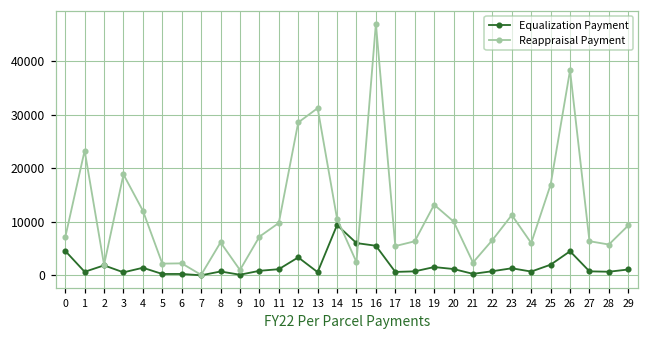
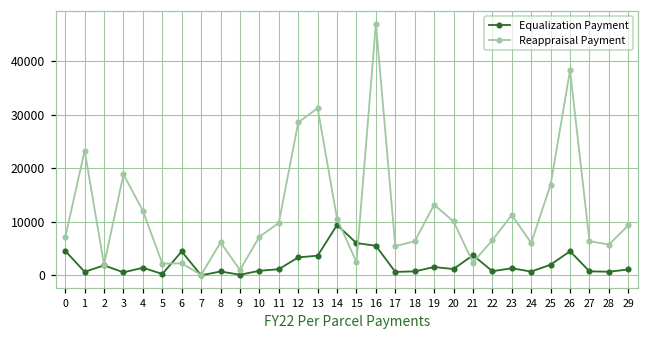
  {
    "Equalization Payment": {
      "0": 5000,
      "1": 1000,
      "3": 1000,
      "4": 1000,
      "5": 0,
-     "6": 0,
+     "6": 4000,
      "8": 1000,
      "9": 0,
      "10": 1000,
      "11": 1000,
      "12": 3000,
-     "13": 1000,
+     "13": 4000,
      "14": 9000,
      "15": 6000,
      "16": 6000,
      "17": 1000,
      "18": 1000,
      "19": 2000,
      "20": 1000,
-     "21": 0,
+     "21": 4000,
      "22": 1000,
      "23": 1000,
      "24": 1000,
      "25": 2000,
      "26": 5000,
      "27": 1000,
      "28": 1000,
      "29": 1000
    },
    "Reappraisal Payment": {
      "0": 7000,
      "1": 23000,
      "3": 19000,
      "4": 12000,
      "5": 2000,
      "6": 2000,
      "8": 6000,
      "9": 1000,
      "10": 7000,
      "11": 10000,
      "12": 29000,
      "13": 31000,
      "14": 11000,
      "15": 2000,
      "16": 47000,
      "17": 5000,
      "18": 6000,
      "19": 13000,
      "20": 10000,
      "21": 2000,
      "22": 7000,
      "23": 11000,
      "24": 6000,
      "25": 17000,
      "26": 38000,
      "27": 6000,
      "28": 6000,
      "29": 9000
    }
  }
